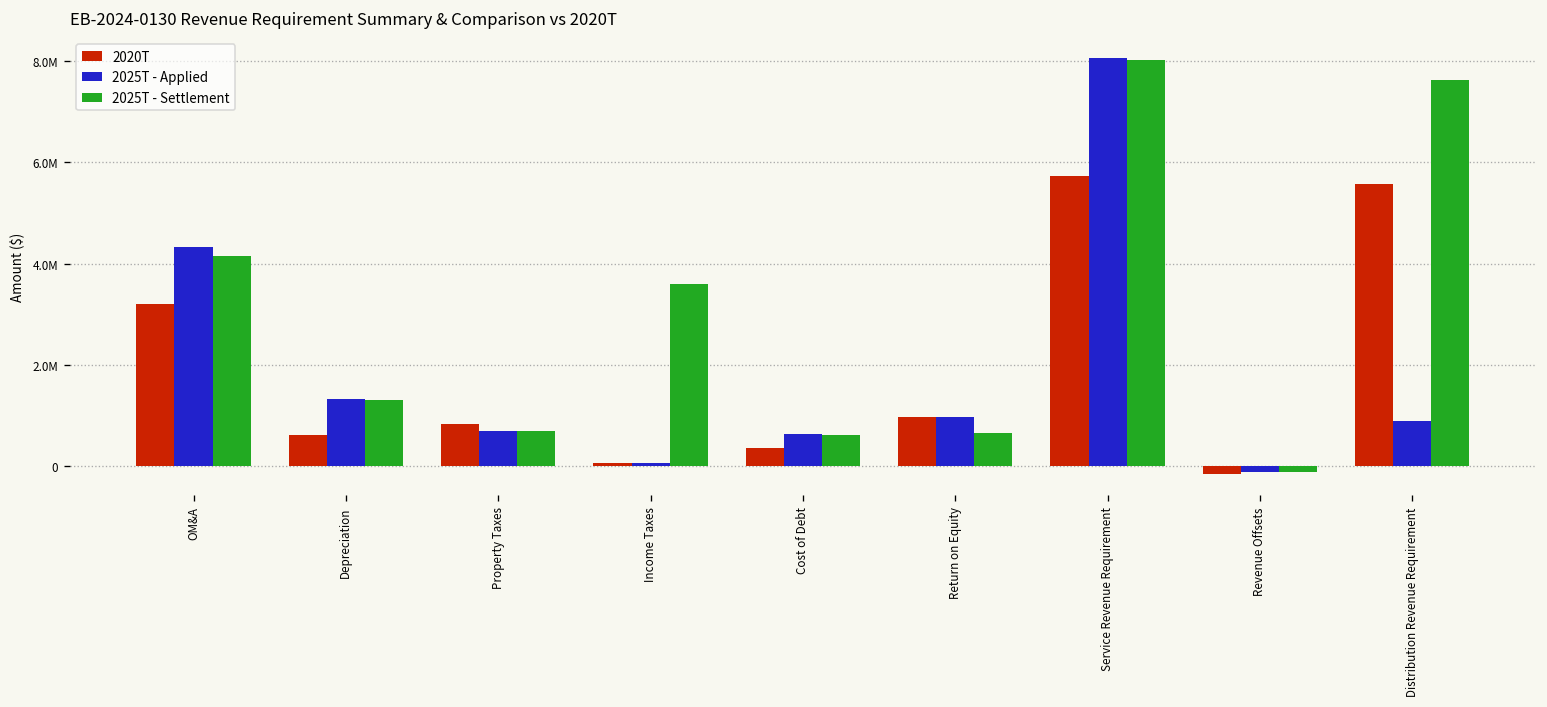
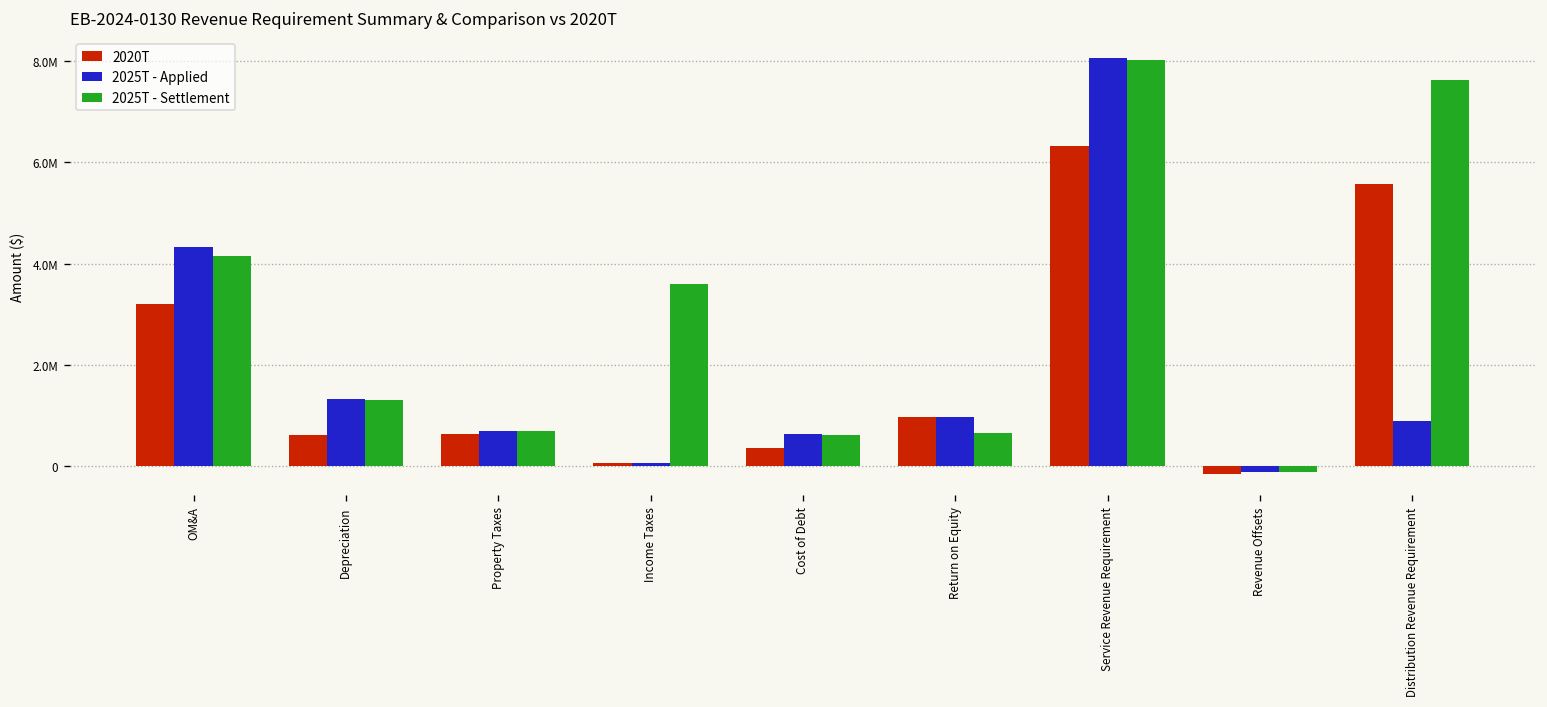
  {
    "2020T": {
      "OM&A": 3200000,
      "Depreciation": 600000,
-     "Property Taxes": 800000,
+     "Property Taxes": 600000,
      "Income Taxes": 100000,
      "Cost of Debt": 400000,
      "Return on Equity": 1000000,
-     "Service Revenue Requirement": 5700000,
+     "Service Revenue Requirement": 6300000,
      "Revenue Offsets": -100000,
      "Distribution Revenue Requirement": 5600000
    },
    "2025T - Applied": {
      "OM&A": 4300000,
      "Depreciation": 1300000,
      "Property Taxes": 700000,
      "Income Taxes": 100000,
      "Cost of Debt": 600000,
      "Return on Equity": 1000000,
      "Service Revenue Requirement": 8000000,
      "Revenue Offsets": -100000,
      "Distribution Revenue Requirement": 900000
    },
    "2025T - Settlement": {
      "OM&A": 4100000,
      "Depreciation": 1300000,
      "Property Taxes": 700000,
      "Income Taxes": 3600000,
      "Cost of Debt": 600000,
      "Return on Equity": 700000,
      "Service Revenue Requirement": 8000000,
      "Revenue Offsets": -100000,
      "Distribution Revenue Requirement": 7600000
    }
  }
